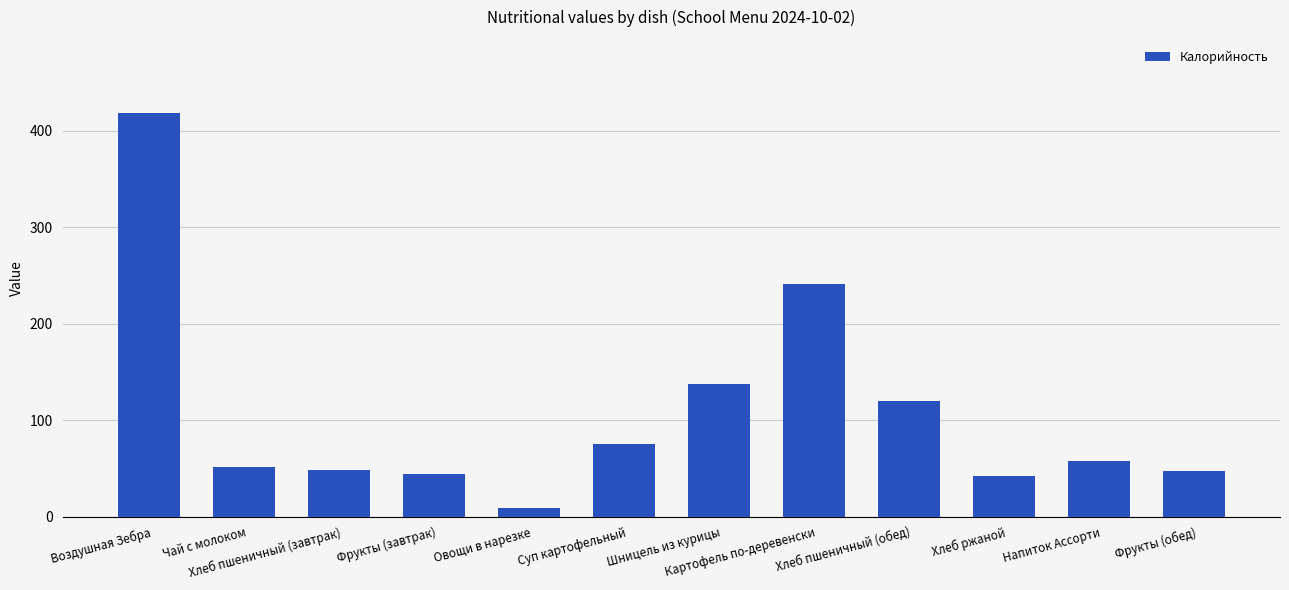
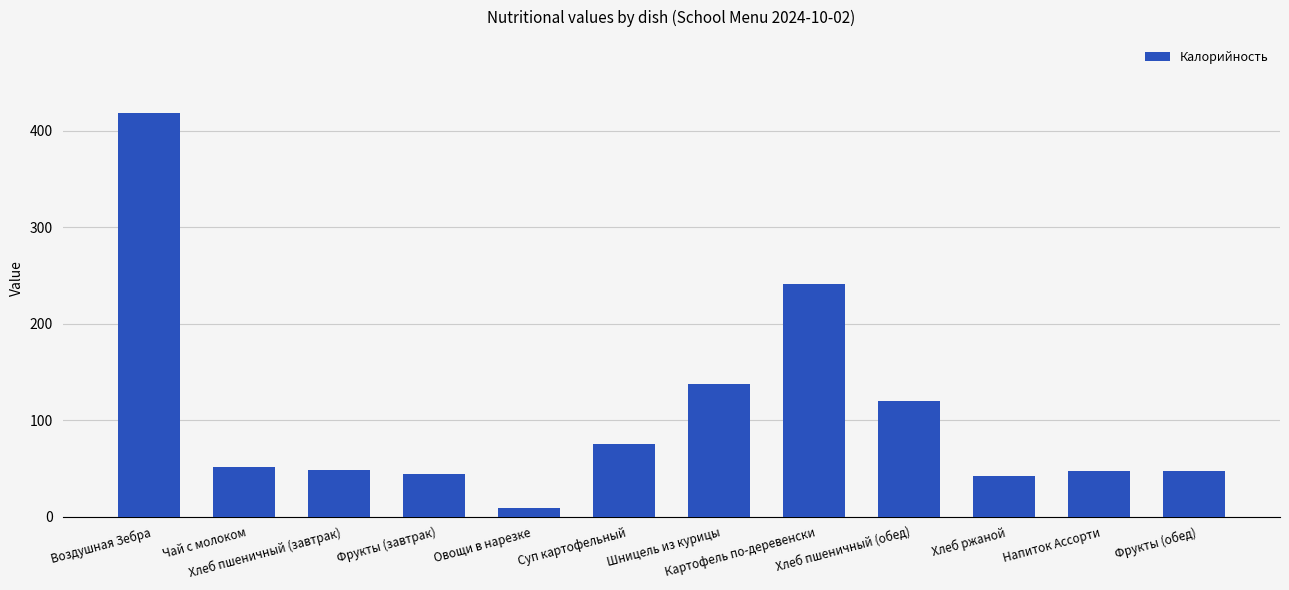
  {
    "Воздушная Зебра": 420,
    "Чай с молоком": 50,
    "Хлеб пшеничный (завтрак)": 50,
    "Фрукты (завтрак)": 40,
    "Овощи в нарезке": 10,
    "Суп картофельный": 80,
    "Шницель из курицы": 140,
    "Картофель по-деревенски": 240,
    "Хлеб пшеничный (обед)": 120,
    "Хлеб ржаной": 40,
-   "Напиток Ассорти": 60,
+   "Напиток Ассорти": 50,
    "Фрукты (обед)": 50
  }
